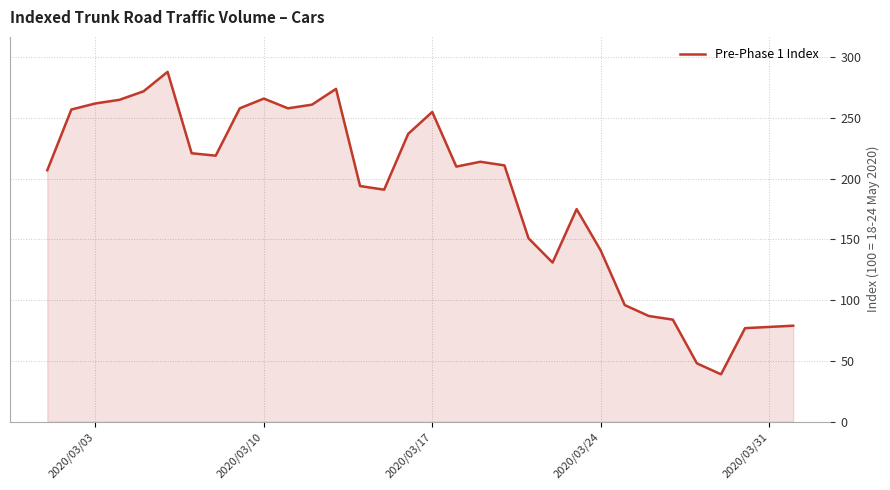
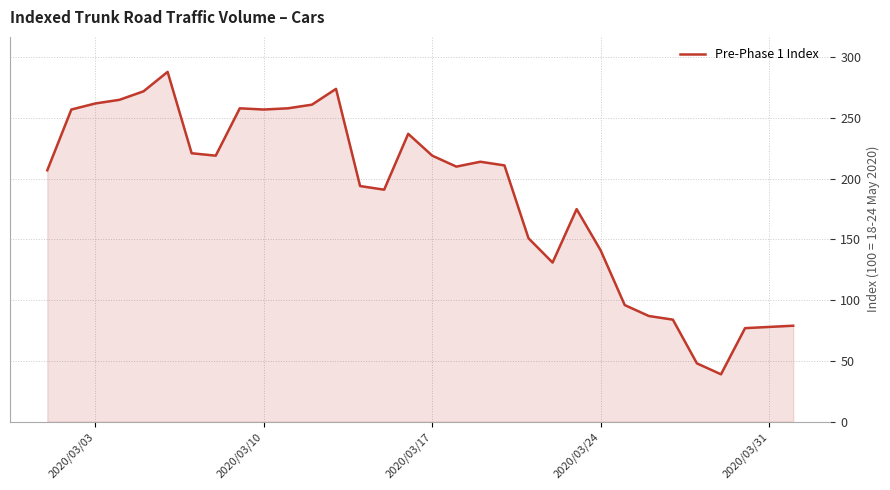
  {
    "2020/03/03": 262,
-   "2020/03/10": 266,
-   "2020/03/17": 255,
+   "2020/03/10": 257,
+   "2020/03/17": 219,
    "2020/03/24": 141,
    "2020/03/31": 78
  }
